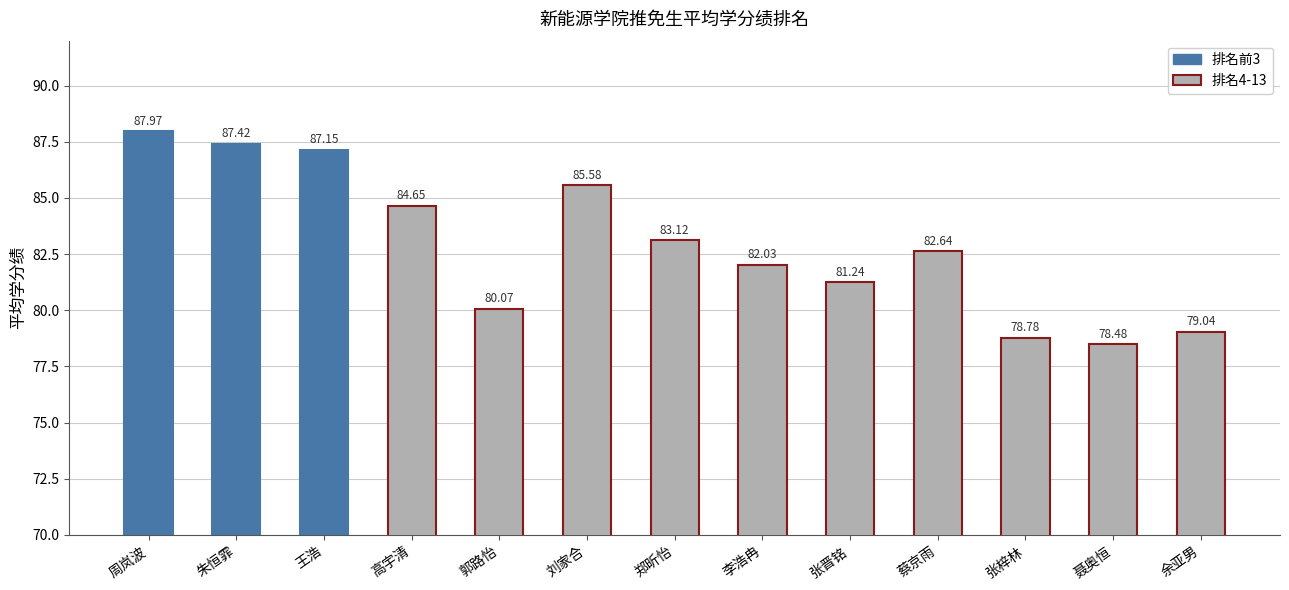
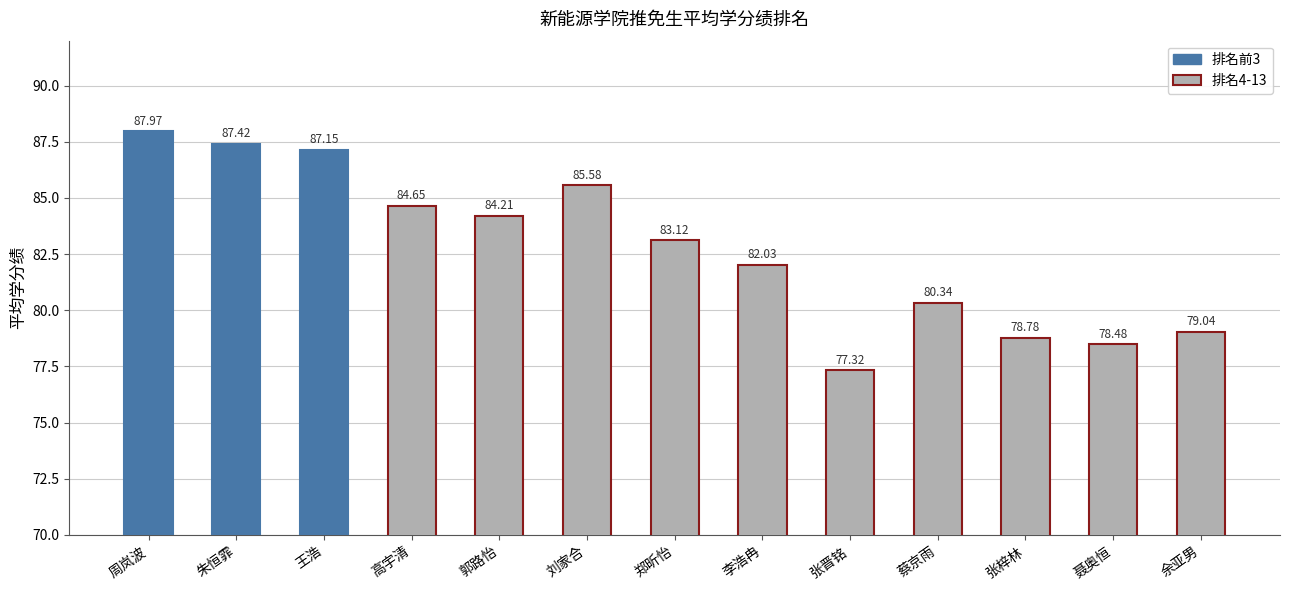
  {
    "周岚波": 87.97,
    "朱恒霏": 87.42,
    "王浩": 87.15,
    "高宇清": 84.65,
-   "郭路怡": 80.07,
+   "郭路怡": 84.21,
    "刘家合": 85.58,
    "郑昕怡": 83.12,
    "李浩冉": 82.03,
-   "张晋铭": 81.24,
-   "蔡京雨": 82.64,
+   "张晋铭": 77.32,
+   "蔡京雨": 80.34,
    "张梓林": 78.78,
    "聂奥恒": 78.48,
    "余亚男": 79.04
  }
